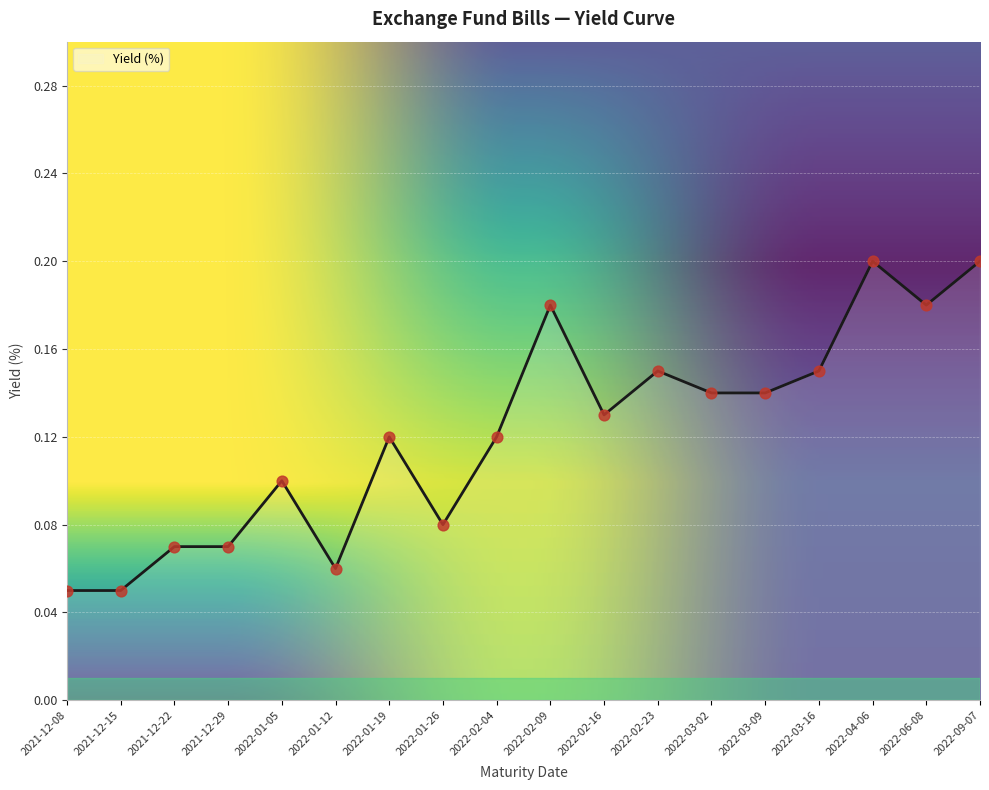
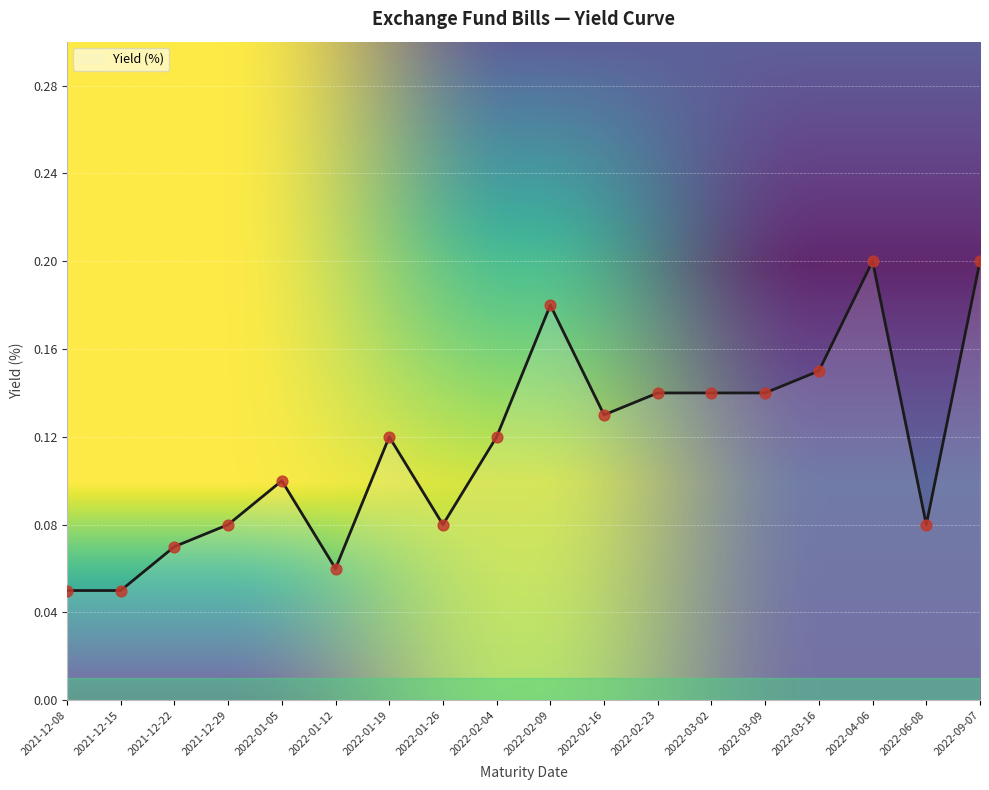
  {
    "2021-12-08": 0.05,
    "2021-12-15": 0.05,
    "2021-12-22": 0.07,
-   "2021-12-29": 0.07,
+   "2021-12-29": 0.08,
    "2022-01-05": 0.10,
    "2022-01-12": 0.06,
    "2022-01-19": 0.12,
    "2022-01-26": 0.08,
    "2022-02-04": 0.12,
    "2022-02-09": 0.18,
    "2022-02-16": 0.13,
-   "2022-02-23": 0.15,
+   "2022-02-23": 0.14,
    "2022-03-02": 0.14,
    "2022-03-09": 0.14,
    "2022-03-16": 0.15,
    "2022-04-06": 0.20,
-   "2022-06-08": 0.18,
+   "2022-06-08": 0.08,
    "2022-09-07": 0.20
  }
